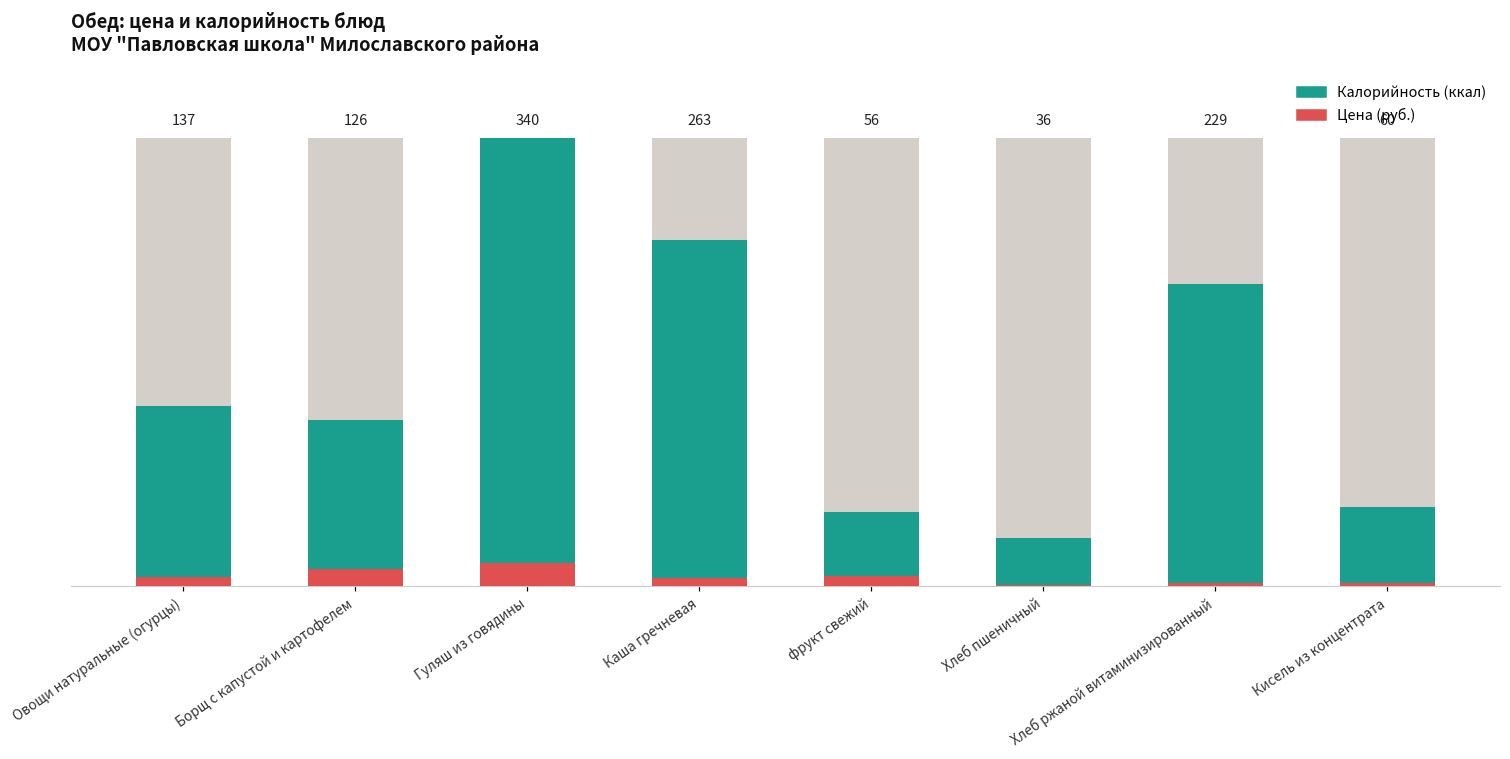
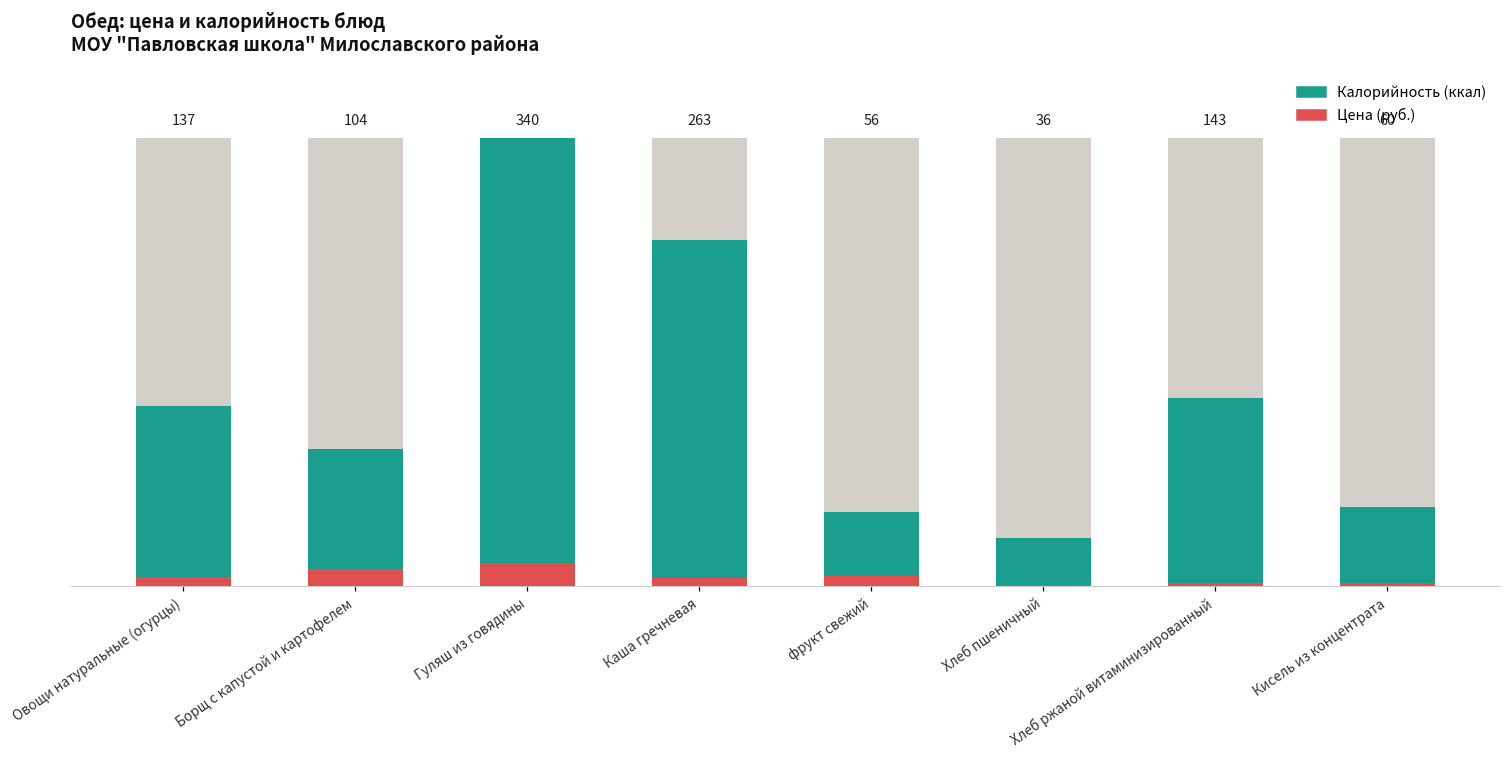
  {
    "Калорийность (ккал)": {
-     "Борщ с капустой и картофелем": 126,
+     "Борщ с капустой и картофелем": 104,
      "Гуляш из говядины": 340,
-     "Хлеб ржаной витаминизированный": 229
+     "Хлеб ржаной витаминизированный": 143
    }
  }
